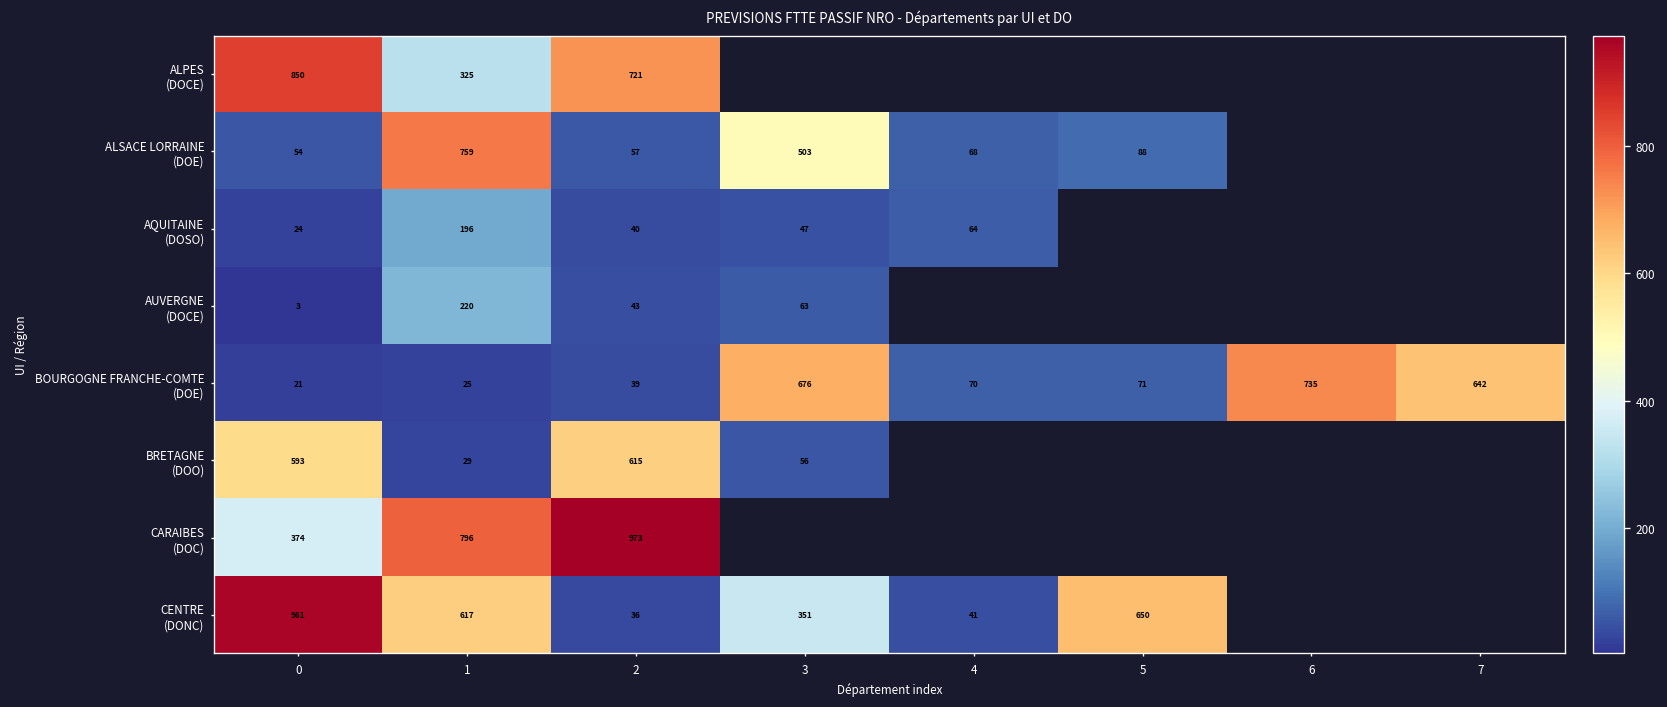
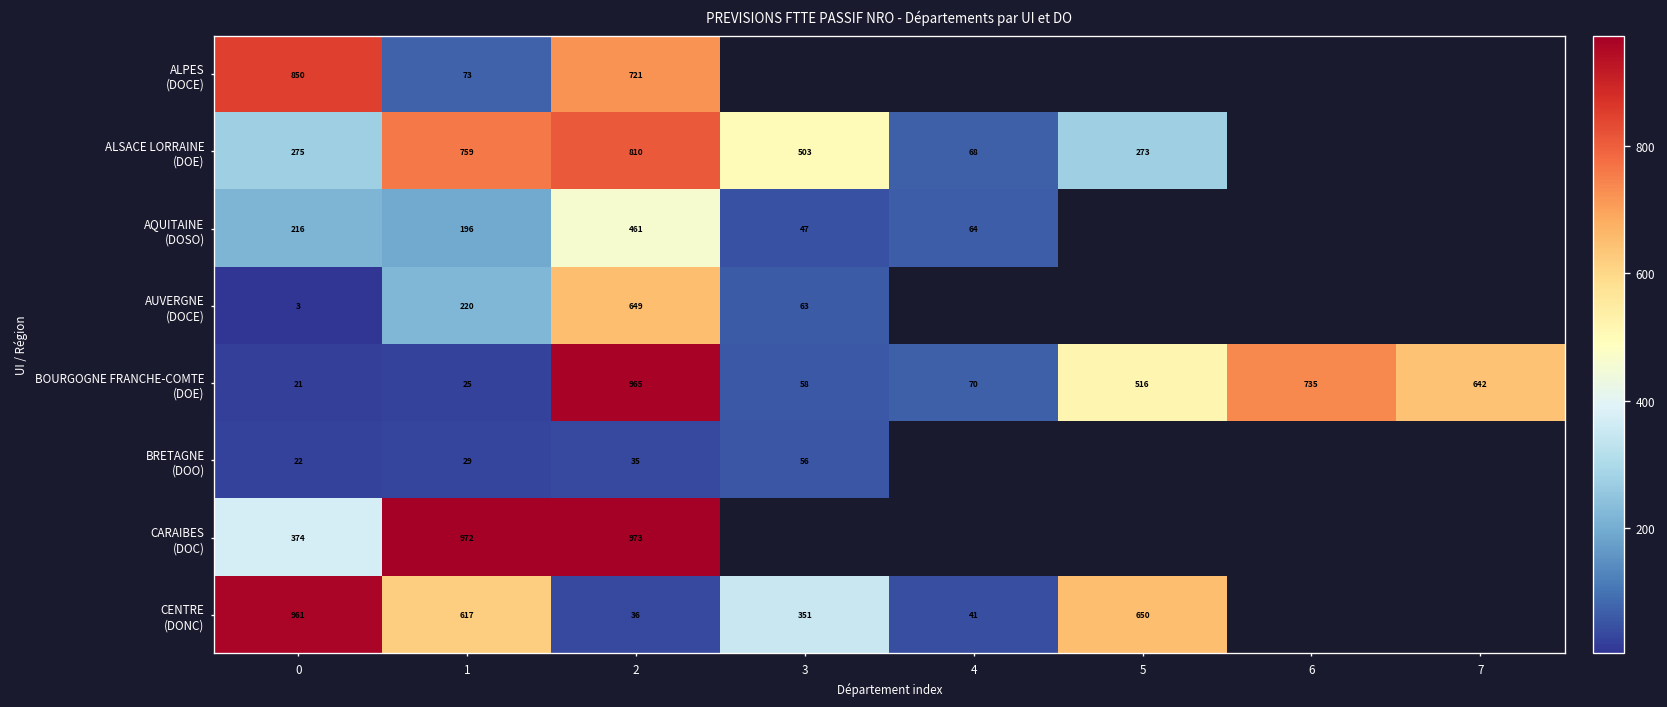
  {
    "ALPES (DOCE)": {
      "0": 850,
-     "1": 325,
+     "1": 73,
      "2": 721
    },
    "ALSACE LORRAINE (DOE)": {
-     "0": 54,
+     "0": 275,
      "1": 759,
-     "2": 57,
+     "2": 810,
      "3": 503,
      "4": 68,
-     "5": 88
+     "5": 273
    },
    "AQUITAINE (DOSO)": {
-     "0": 24,
+     "0": 216,
      "1": 196,
-     "2": 40,
+     "2": 461,
      "3": 47,
      "4": 64
    },
    "AUVERGNE (DOCE)": {
      "0": 3,
      "1": 220,
-     "2": 43,
+     "2": 649,
      "3": 63
    },
    "BOURGOGNE FRANCHE-COMTE (DOE)": {
      "0": 21,
      "1": 25,
-     "2": 39,
-     "3": 676,
+     "2": 965,
+     "3": 58,
      "4": 70,
-     "5": 71,
+     "5": 516,
      "6": 735,
      "7": 642
    },
    "BRETAGNE (DOO)": {
-     "0": 593,
+     "0": 22,
      "1": 29,
-     "2": 615,
+     "2": 35,
      "3": 56
    },
    "CARAIBES (DOC)": {
      "0": 374,
-     "1": 796,
+     "1": 972,
      "2": 973
    },
    "CENTRE (DONC)": {
      "0": 961,
      "1": 617,
      "2": 36,
      "3": 351,
      "4": 41,
      "5": 650
    }
  }
